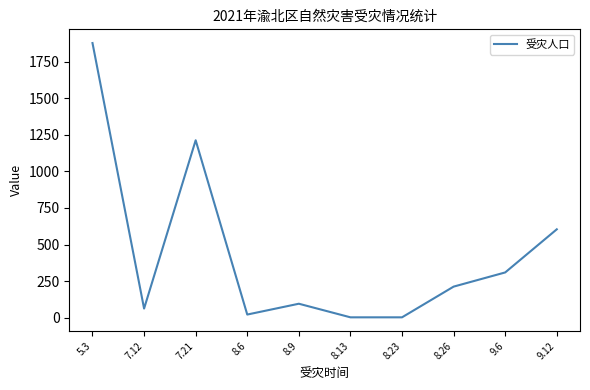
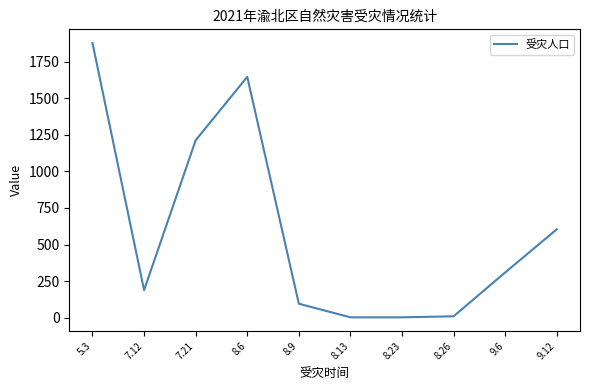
  {
    "5.3": 1880,
-   "7.12": 60,
+   "7.12": 190,
    "7.21": 1210,
-   "8.6": 20,
+   "8.6": 1650,
    "8.9": 100,
    "8.13": 0,
    "8.23": 0,
-   "8.26": 210,
+   "8.26": 10,
    "9.6": 310,
    "9.12": 600
  }
